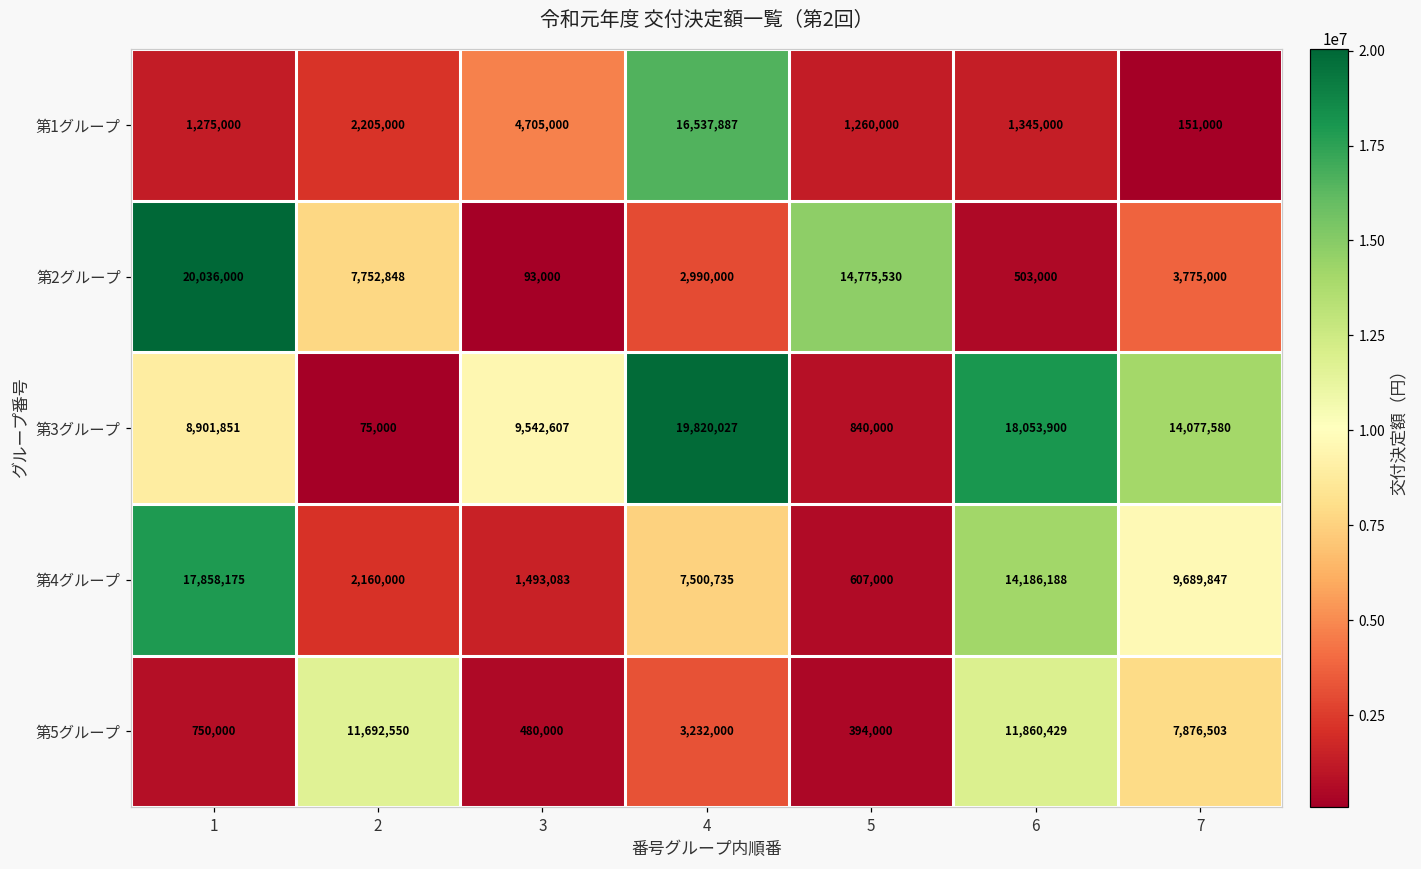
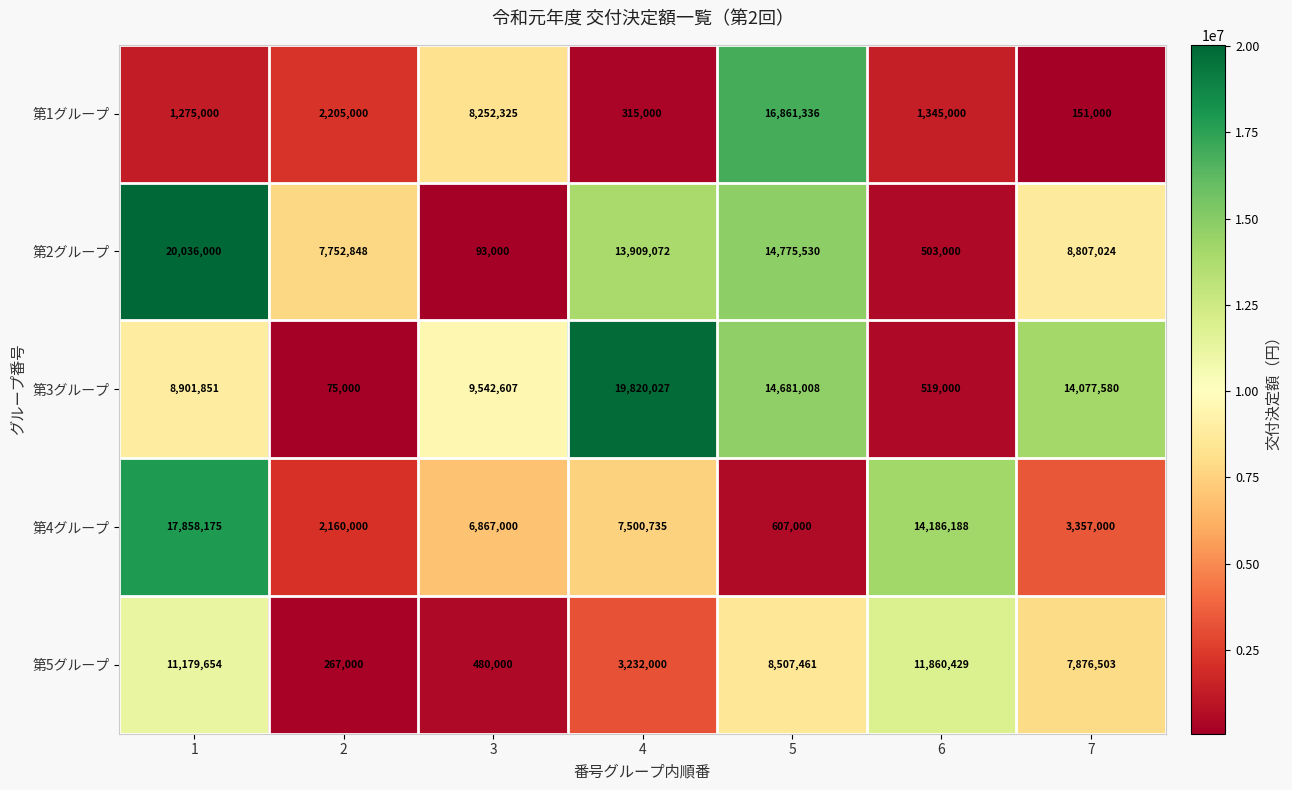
  {
    "第1グループ": {
      "1": "1,275,000",
      "2": "2,205,000",
-     "3": "4,705,000",
-     "4": "16,537,887",
-     "5": "1,260,000",
+     "3": "8,252,325",
+     "4": "315,000",
+     "5": "16,861,336",
      "6": "1,345,000",
      "7": "151,000"
    },
    "第2グループ": {
      "1": "20,036,000",
      "2": "7,752,848",
      "3": "93,000",
-     "4": "2,990,000",
+     "4": "13,909,072",
      "5": "14,775,530",
      "6": "503,000",
-     "7": "3,775,000"
+     "7": "8,807,024"
    },
    "第3グループ": {
      "1": "8,901,851",
      "2": "75,000",
      "3": "9,542,607",
      "4": "19,820,027",
-     "5": "840,000",
-     "6": "18,053,900",
+     "5": "14,681,008",
+     "6": "519,000",
      "7": "14,077,580"
    },
    "第4グループ": {
      "1": "17,858,175",
      "2": "2,160,000",
-     "3": "1,493,083",
+     "3": "6,867,000",
      "4": "7,500,735",
      "5": "607,000",
      "6": "14,186,188",
-     "7": "9,689,847"
+     "7": "3,357,000"
    },
    "第5グループ": {
-     "1": "750,000",
-     "2": "11,692,550",
+     "1": "11,179,654",
+     "2": "267,000",
      "3": "480,000",
      "4": "3,232,000",
-     "5": "394,000",
+     "5": "8,507,461",
      "6": "11,860,429",
      "7": "7,876,503"
    }
  }
